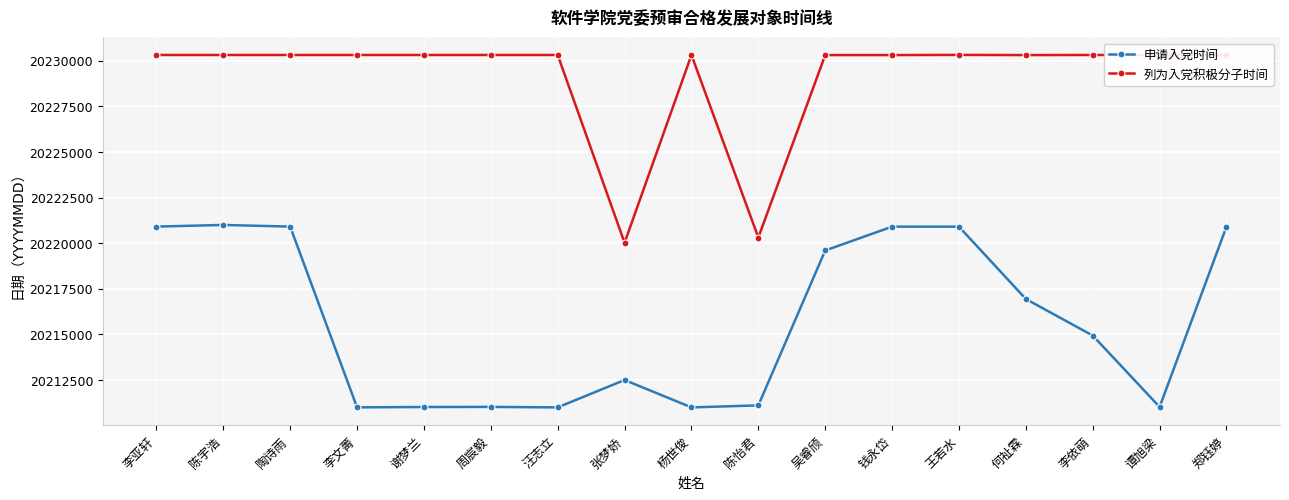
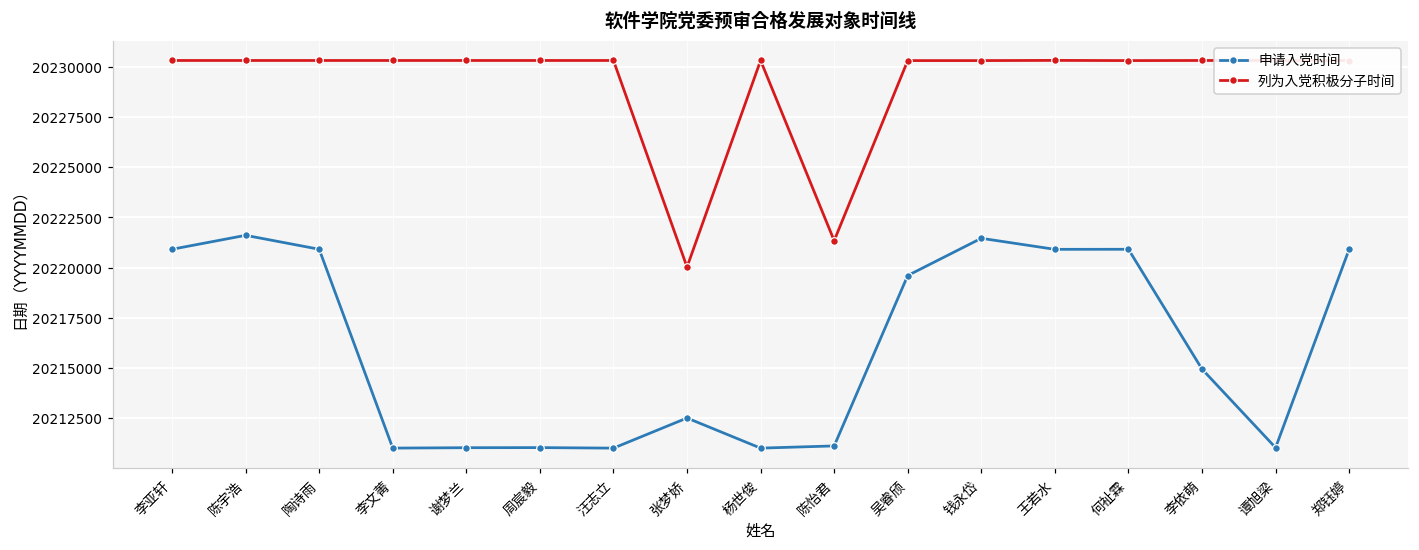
  {
    "申请入党时间": {
      "李亚轩": 20220900,
-     "陈宇浩": 20221000,
+     "陈宇浩": 20221600,
      "陶诗雨": 20220900,
      "李文菁": 20211000,
      "谢梦兰": 20211000,
      "周宸毅": 20211000,
      "汪志立": 20211000,
      "张梦娇": 20212500,
      "杨世俊": 20211000,
      "陈怡君": 20211100,
      "吴睿颀": 20219600,
-     "钱永岱": 20220900,
+     "钱永岱": 20221500,
      "王若水": 20220900,
-     "何祉霖": 20216900,
+     "何祉霖": 20220900,
      "李依萌": 20214900,
      "谭旭梁": 20211000,
      "郑钰婷": 20220900
    },
    "列为入党积极分子时间": {
      "李亚轩": 20230300,
      "陈宇浩": 20230300,
      "陶诗雨": 20230300,
      "李文菁": 20230300,
      "谢梦兰": 20230300,
      "周宸毅": 20230300,
      "汪志立": 20230300,
      "张梦娇": 20220000,
      "杨世俊": 20230300,
-     "陈怡君": 20220300,
+     "陈怡君": 20221300,
      "吴睿颀": 20230300,
      "钱永岱": 20230300,
      "王若水": 20230300,
      "何祉霖": 20230300,
      "李依萌": 20230300
    }
  }
